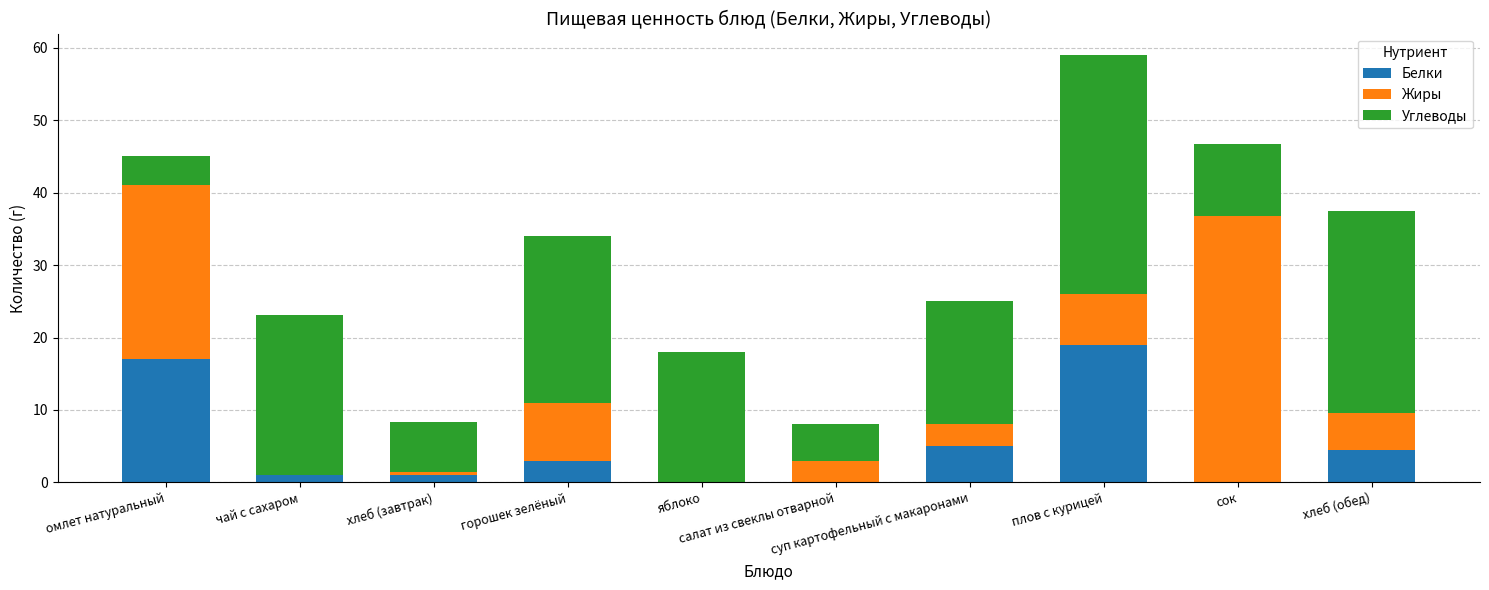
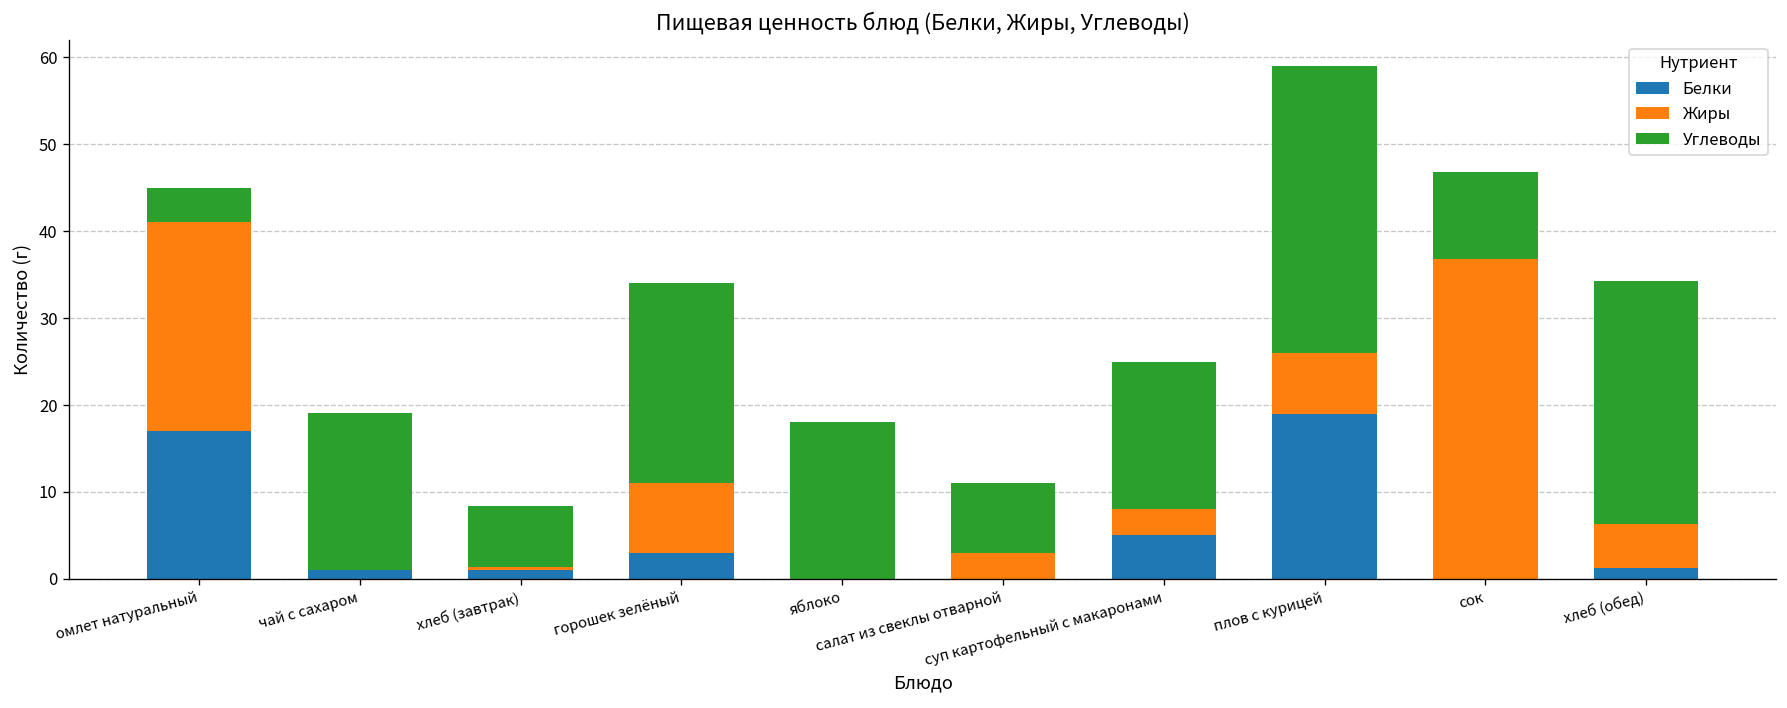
  {
    "Белки": {
      "омлет натуральный": 17,
      "чай с сахаром": 1,
      "хлеб (завтрак)": 1,
      "горошек зелёный": 3,
      "яблоко": 0,
      "салат из свеклы отварной": 0,
      "суп картофельный с макаронами": 5,
      "плов с курицей": 19,
      "сок": 0,
-     "хлеб (обед)": 5
+     "хлеб (обед)": 1
    },
    "Жиры": {
      "омлет натуральный": 24,
      "хлеб (завтрак)": 0,
      "горошек зелёный": 8,
      "яблоко": 0,
      "салат из свеклы отварной": 3,
      "суп картофельный с макаронами": 3,
      "плов с курицей": 7,
      "сок": 37,
      "хлеб (обед)": 5
    },
    "Углеводы": {
      "омлет натуральный": 4,
-     "чай с сахаром": 22,
+     "чай с сахаром": 18,
      "хлеб (завтрак)": 7,
      "горошек зелёный": 23,
      "яблоко": 18,
-     "салат из свеклы отварной": 5,
+     "салат из свеклы отварной": 8,
      "суп картофельный с макаронами": 17,
      "плов с курицей": 33,
      "сок": 10,
      "хлеб (обед)": 28
    }
  }
